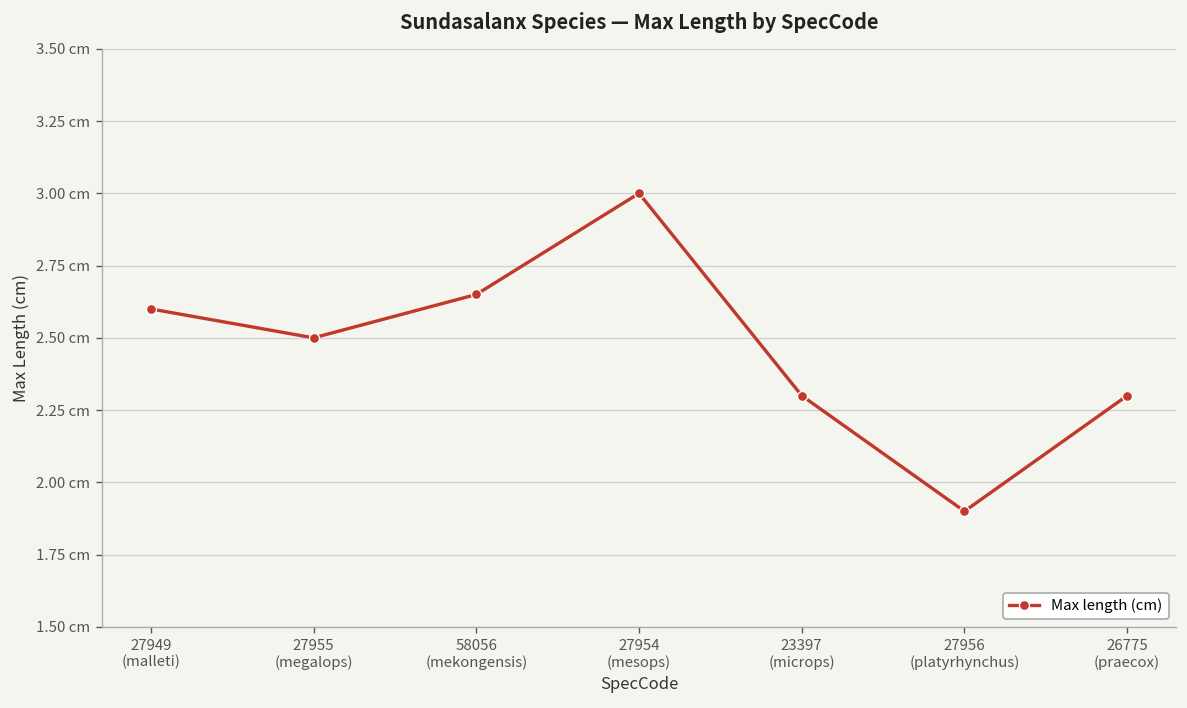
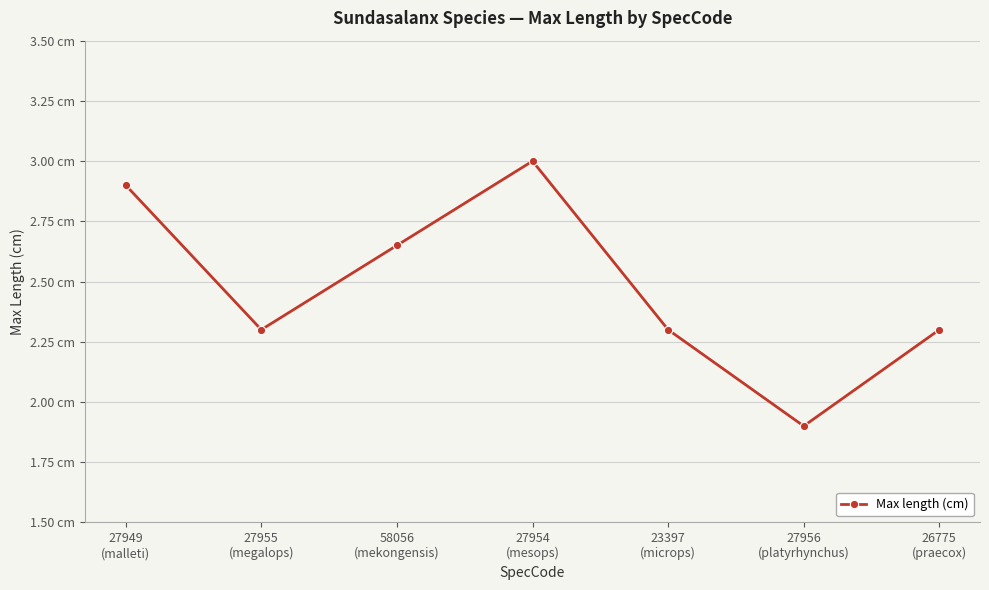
  {
-   "27949 (malleti)": "2.6 cm",
-   "27955 (megalops)": "2.5 cm",
+   "27949 (malleti)": "2.9 cm",
+   "27955 (megalops)": "2.3 cm",
    "58056 (mekongensis)": "2.65 cm",
    "27954 (mesops)": "3.0 cm",
    "23397 (microps)": "2.3 cm",
    "27956 (platyrhynchus)": "1.9 cm",
    "26775 (praecox)": "2.3 cm"
  }
